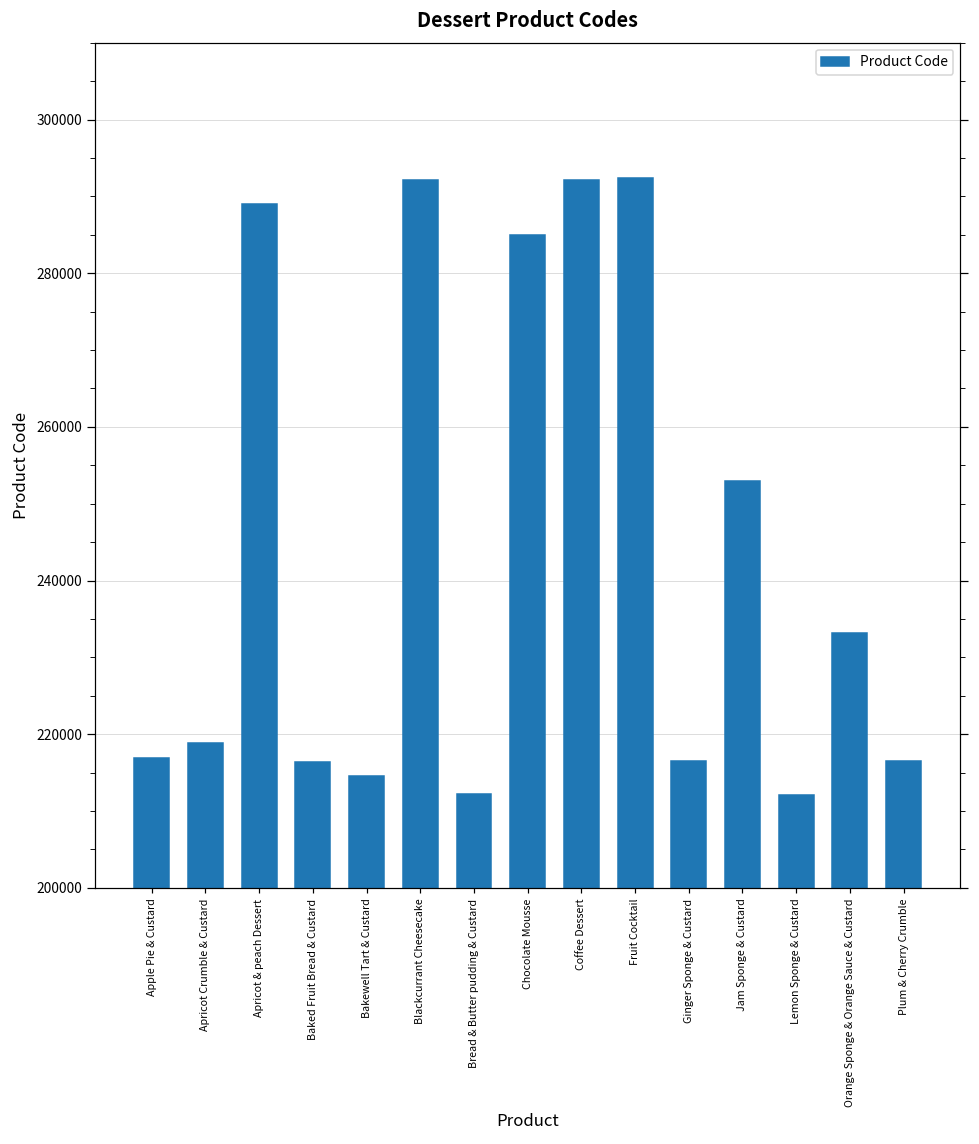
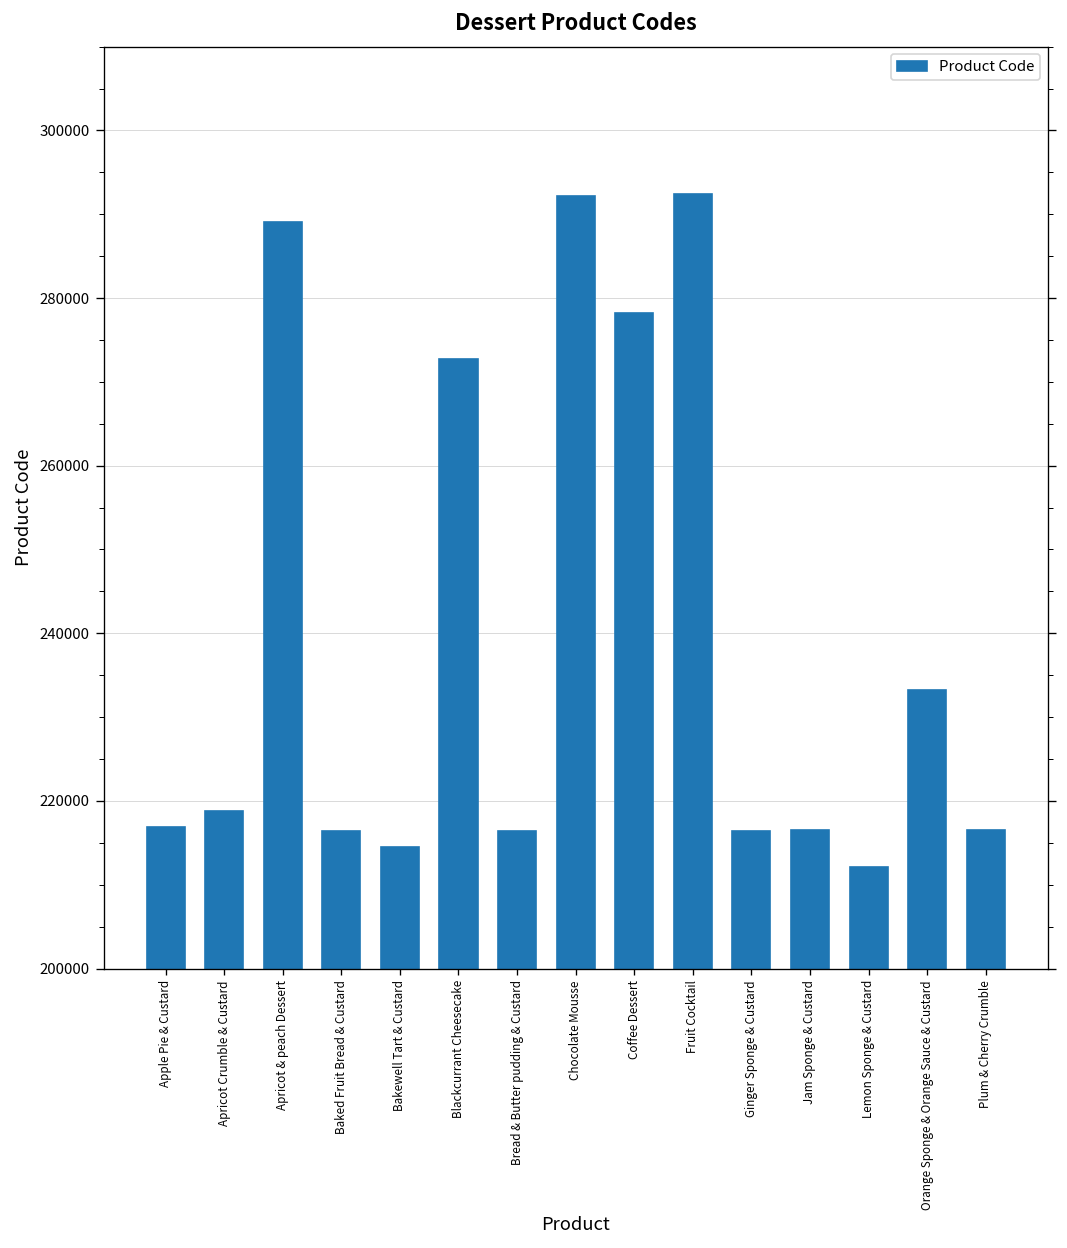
  {
    "Apple Pie & Custard": 217000,
    "Apricot Crumble & Custard": 219000,
    "Apricot & peach Dessert": 289000,
    "Baked Fruit Bread & Custard": 216000,
    "Bakewell Tart & Custard": 215000,
-   "Blackcurrant Cheesecake": 292000,
-   "Bread & Butter pudding & Custard": 212000,
-   "Chocolate Mousse": 285000,
-   "Coffee Dessert": 292000,
+   "Blackcurrant Cheesecake": 273000,
+   "Bread & Butter pudding & Custard": 216000,
+   "Chocolate Mousse": 292000,
+   "Coffee Dessert": 278000,
    "Fruit Cocktail": 292000,
    "Ginger Sponge & Custard": 216000,
-   "Jam Sponge & Custard": 253000,
+   "Jam Sponge & Custard": 216000,
    "Lemon Sponge & Custard": 212000,
    "Orange Sponge & Orange Sauce & Custard": 233000,
    "Plum & Cherry Crumble": 216000
  }
